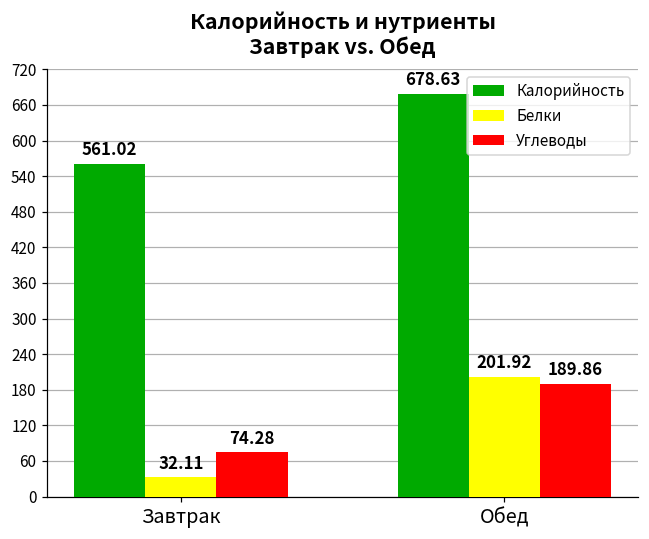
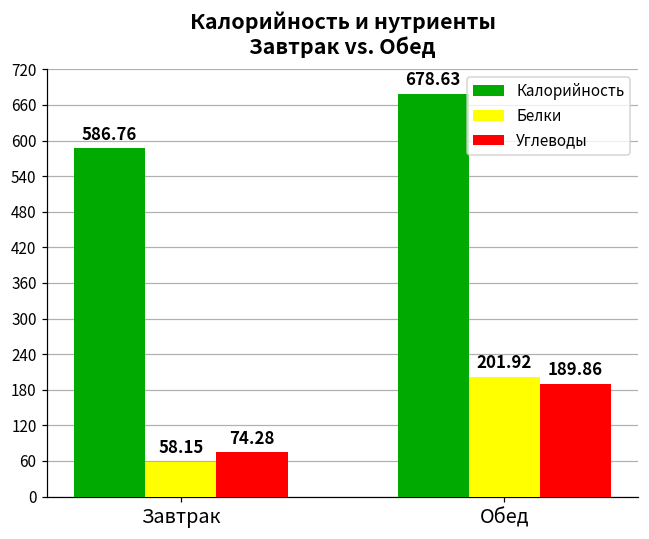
  {
    "Калорийность": {
-     "Завтрак": 561.02,
+     "Завтрак": 586.76,
      "Обед": 678.63
    },
    "Белки": {
-     "Завтрак": 32.11,
+     "Завтрак": 58.15,
      "Обед": 201.92
    },
    "Углеводы": {
      "Завтрак": 74.28,
      "Обед": 189.86
    }
  }
